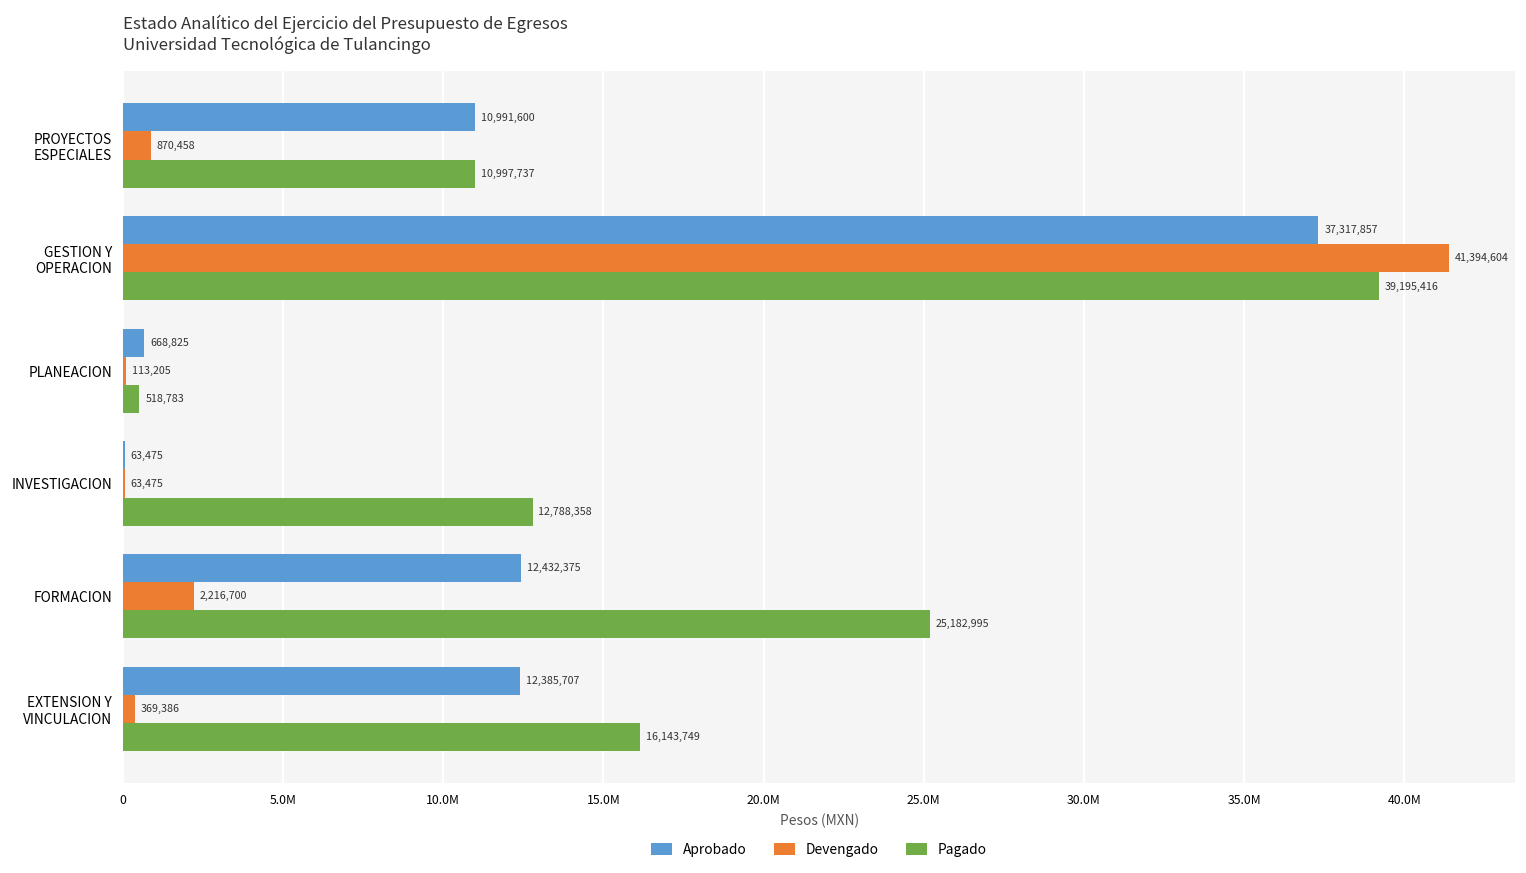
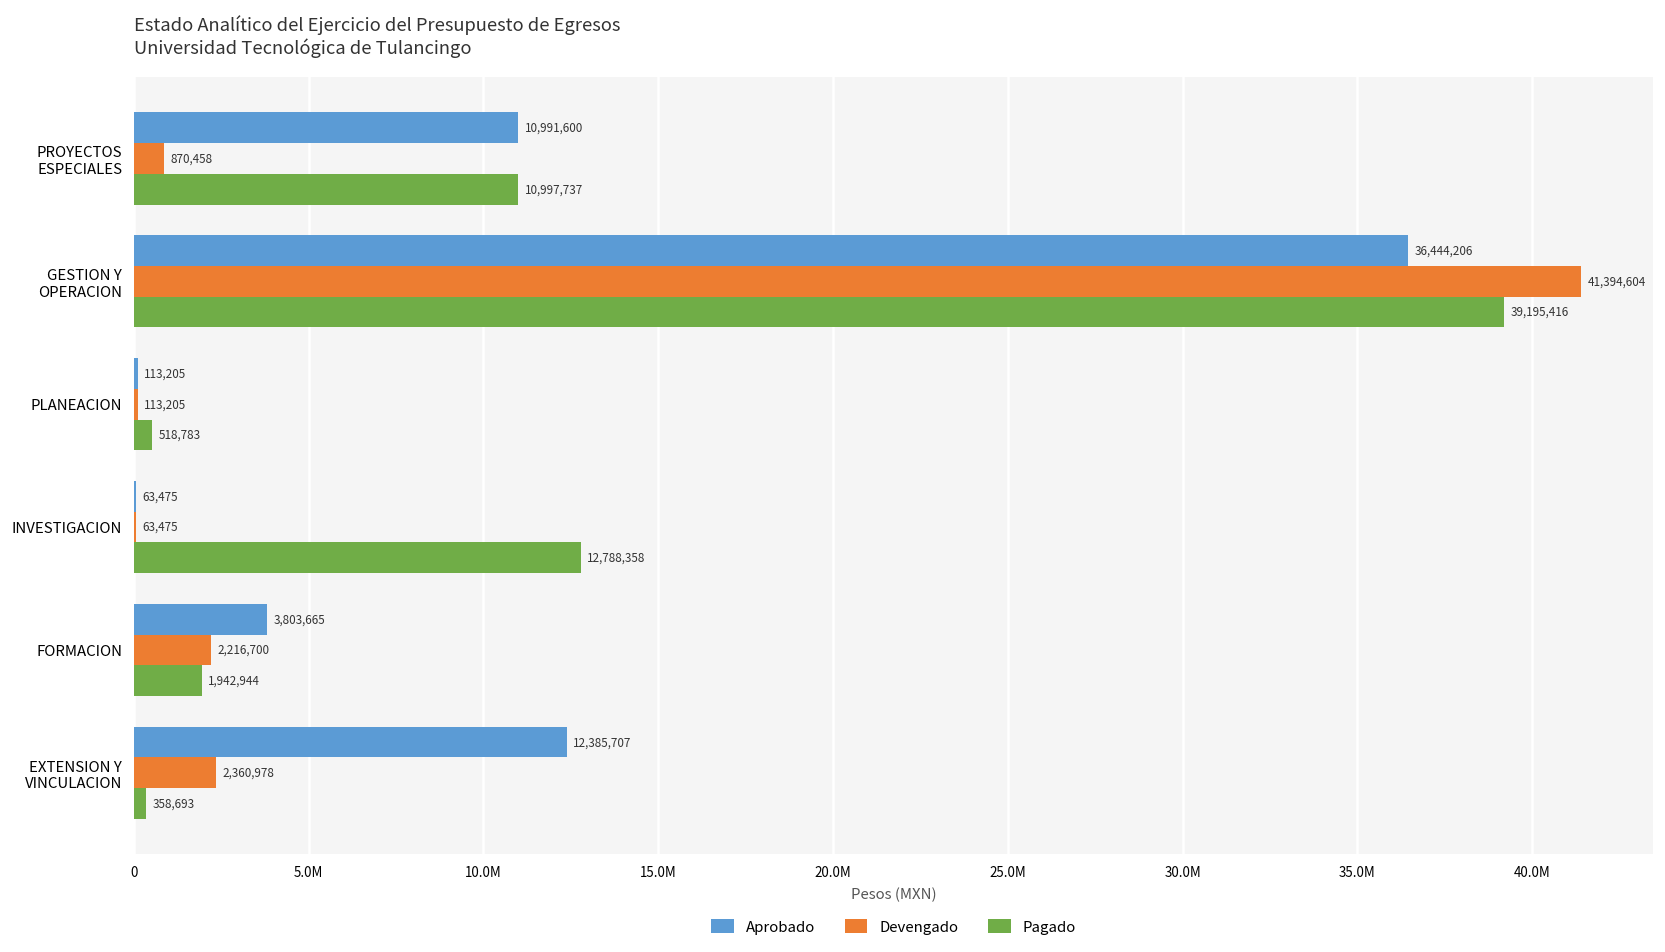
  {
    "Aprobado": {
      "PROYECTOS ESPECIALES": "10,991,600",
-     "GESTION Y OPERACION": "37,317,857",
-     "PLANEACION": "668,825",
+     "GESTION Y OPERACION": "36,444,206",
+     "PLANEACION": "113,205",
      "INVESTIGACION": "63,475",
-     "FORMACION": "12,432,375",
+     "FORMACION": "3,803,665",
      "EXTENSION Y VINCULACION": "12,385,707"
    },
    "Devengado": {
      "PROYECTOS ESPECIALES": "870,458",
      "GESTION Y OPERACION": "41,394,604",
      "PLANEACION": "113,205",
      "INVESTIGACION": "63,475",
      "FORMACION": "2,216,700",
-     "EXTENSION Y VINCULACION": "369,386"
+     "EXTENSION Y VINCULACION": "2,360,978"
    },
    "Pagado": {
      "PROYECTOS ESPECIALES": "10,997,737",
      "GESTION Y OPERACION": "39,195,416",
      "PLANEACION": "518,783",
      "INVESTIGACION": "12,788,358",
-     "FORMACION": "25,182,995",
-     "EXTENSION Y VINCULACION": "16,143,749"
+     "FORMACION": "1,942,944",
+     "EXTENSION Y VINCULACION": "358,693"
    }
  }
